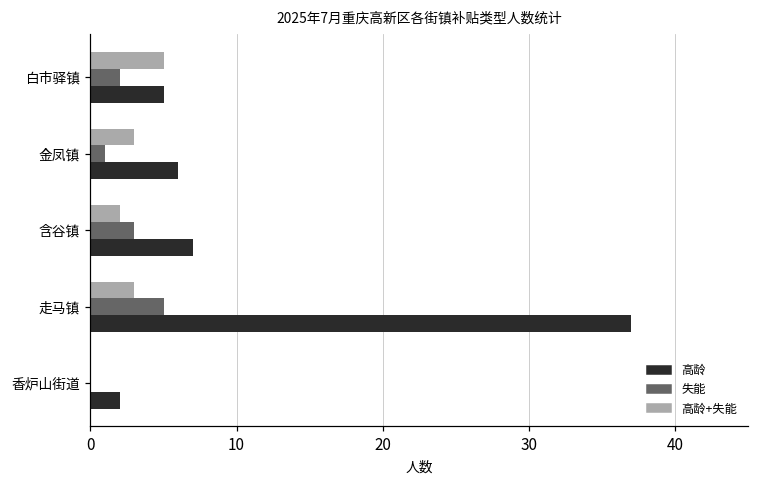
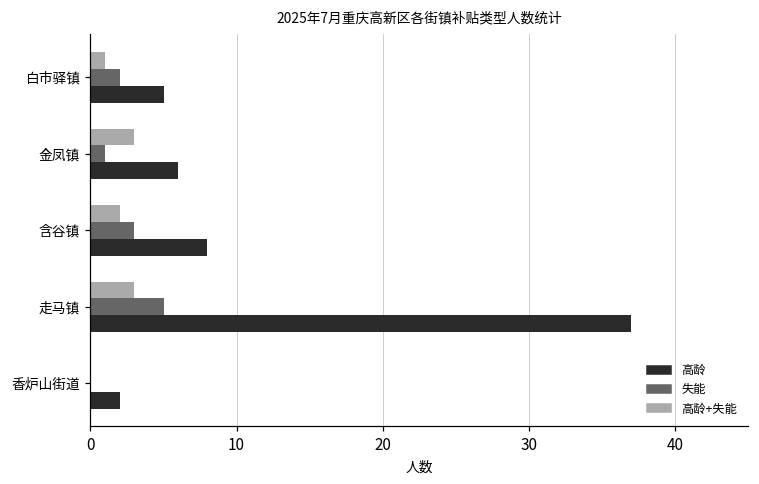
  {
    "高龄": {
      "白市驿镇": 5,
      "金凤镇": 6,
-     "含谷镇": 7,
+     "含谷镇": 8,
      "走马镇": 37,
      "香炉山街道": 2
    },
    "失能": {
      "白市驿镇": 2,
      "金凤镇": 1,
      "含谷镇": 3,
      "走马镇": 5,
      "香炉山街道": 0
    },
    "高龄+失能": {
-     "白市驿镇": 5,
+     "白市驿镇": 1,
      "金凤镇": 3,
      "含谷镇": 2,
      "走马镇": 3,
      "香炉山街道": 0
    }
  }
